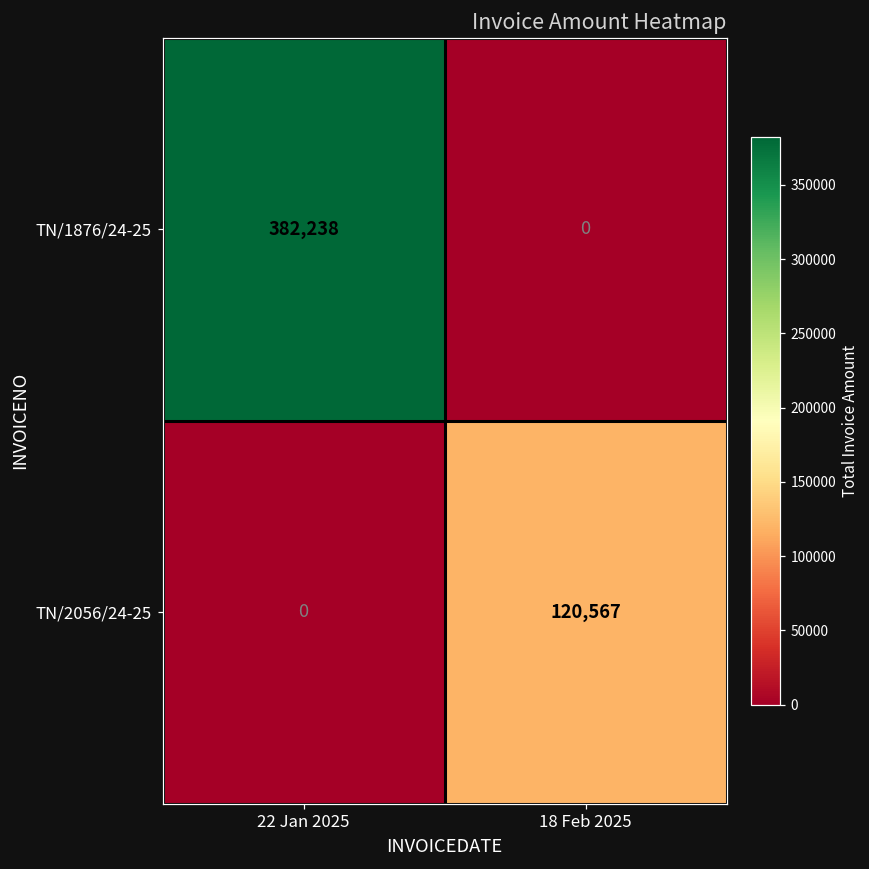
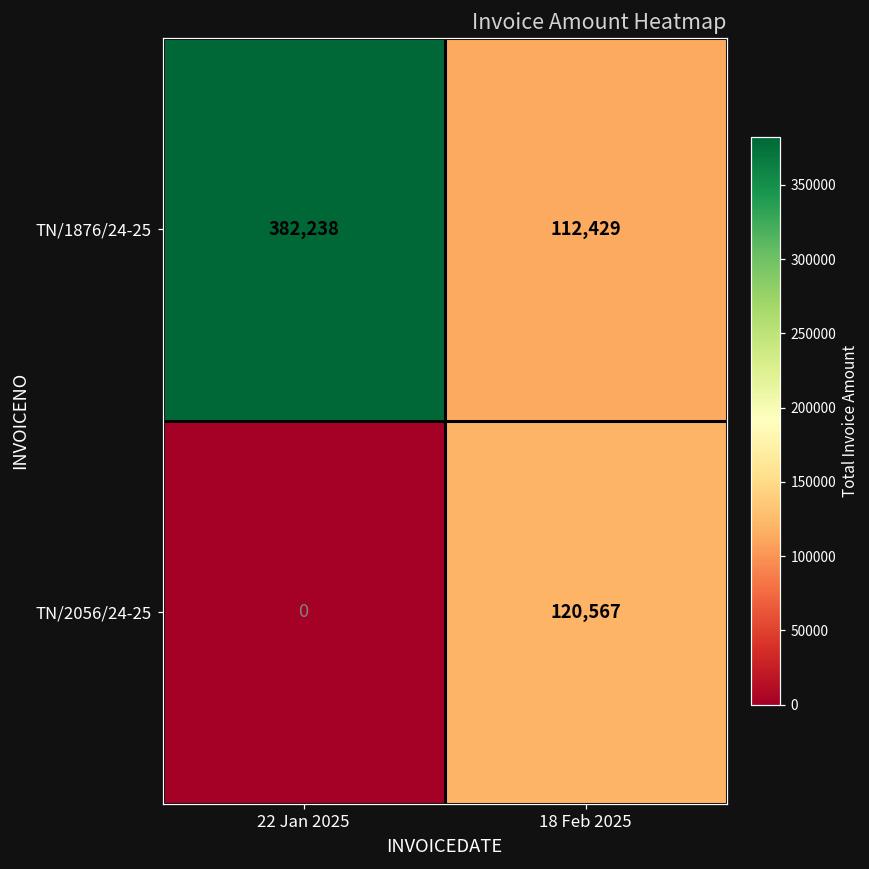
  {
    "TN/1876/24-25": {
      "22 Jan 2025": "382,238",
-     "18 Feb 2025": "0"
+     "18 Feb 2025": "112,429"
    },
    "TN/2056/24-25": {
      "22 Jan 2025": "0",
      "18 Feb 2025": "120,567"
    }
  }
